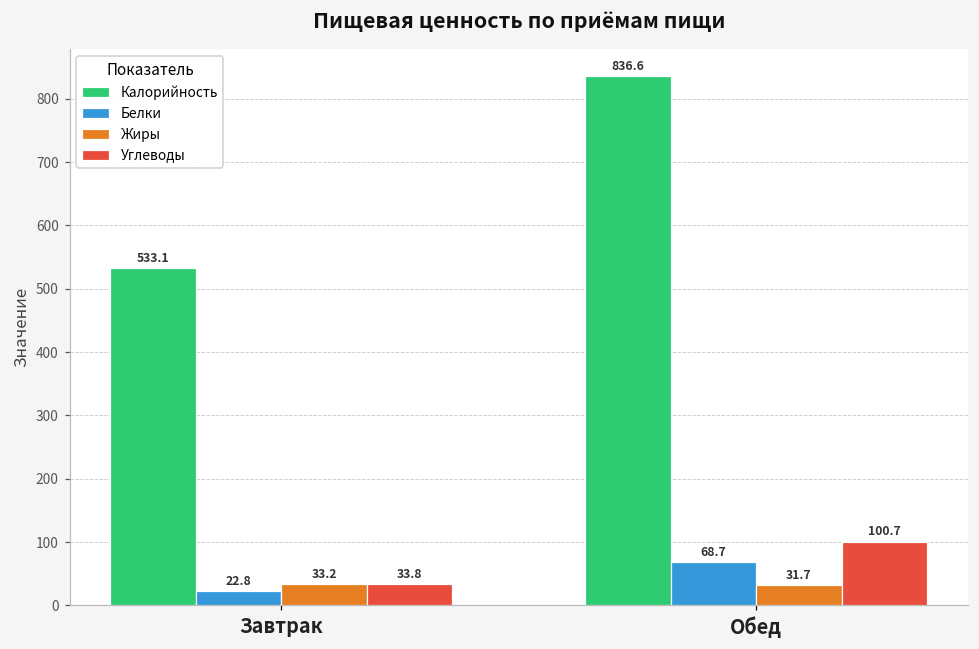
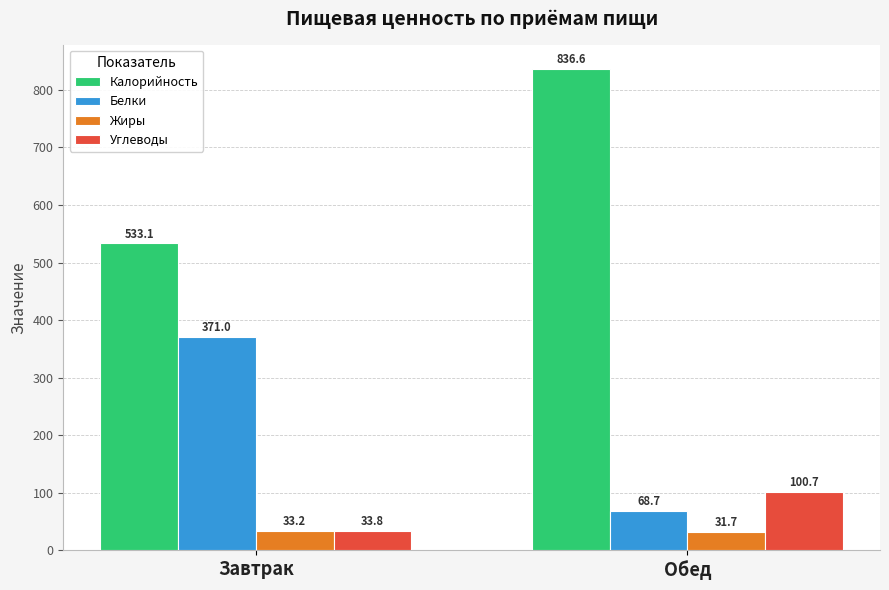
  {
    "Калорийность": {
      "Завтрак": 533.1,
      "Обед": 836.6
    },
    "Белки": {
-     "Завтрак": 22.8,
+     "Завтрак": 371.0,
      "Обед": 68.7
    }
  }
